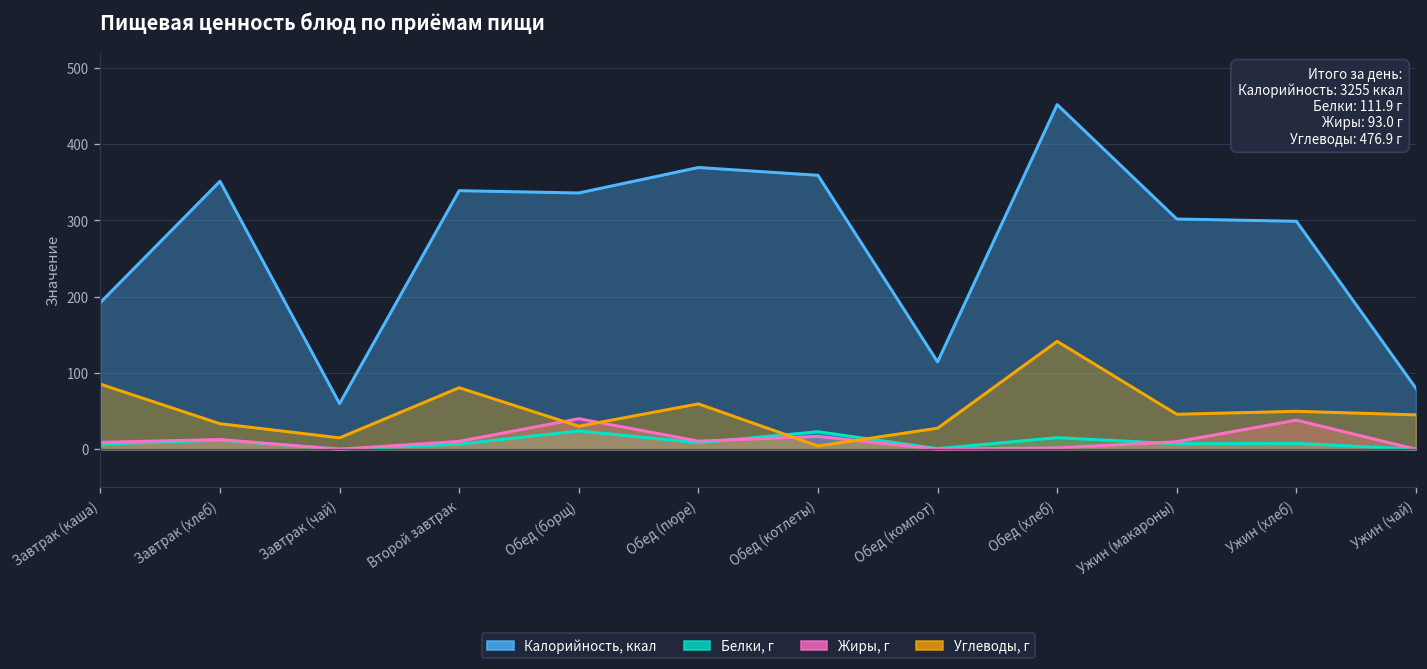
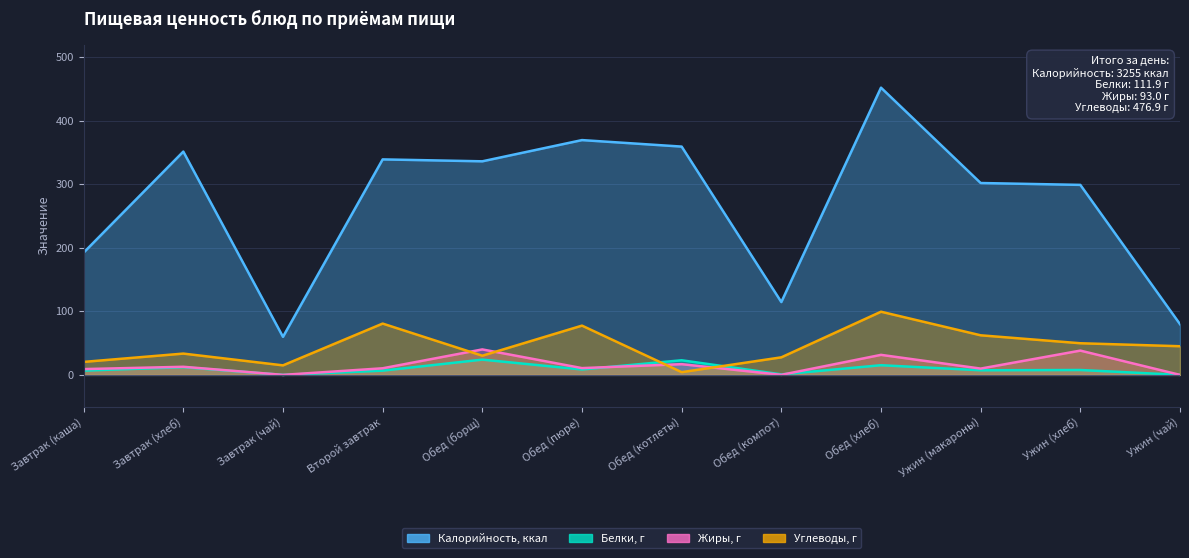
  {
    "Жиры, г": {
      "Обед (борщ)": 40,
      "Обед (котлеты)": 20,
-     "Обед (хлеб)": 0,
+     "Обед (хлеб)": 30,
      "Ужин (хлеб)": 40
    },
    "Углеводы, г": {
-     "Завтрак (каша)": 90,
+     "Завтрак (каша)": 20,
      "Завтрак (хлеб)": 30,
      "Завтрак (чай)": 10,
      "Второй завтрак": 80,
      "Обед (борщ)": 30,
-     "Обед (пюре)": 60,
+     "Обед (пюре)": 80,
      "Обед (котлеты)": 0,
      "Обед (компот)": 30,
-     "Обед (хлеб)": 140,
-     "Ужин (макароны)": 50,
+     "Обед (хлеб)": 100,
+     "Ужин (макароны)": 60,
      "Ужин (хлеб)": 50,
      "Ужин (чай)": 50
    }
  }
